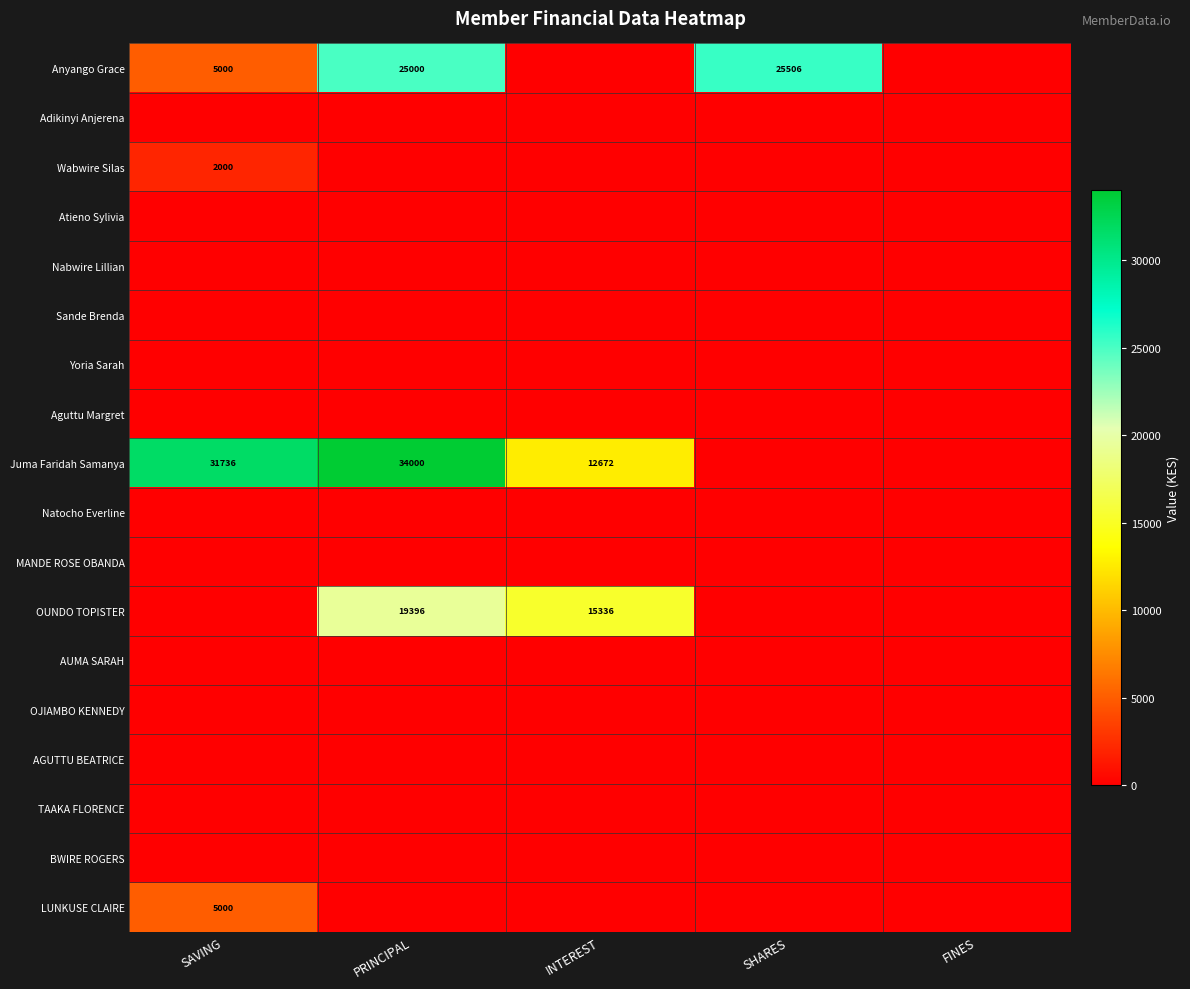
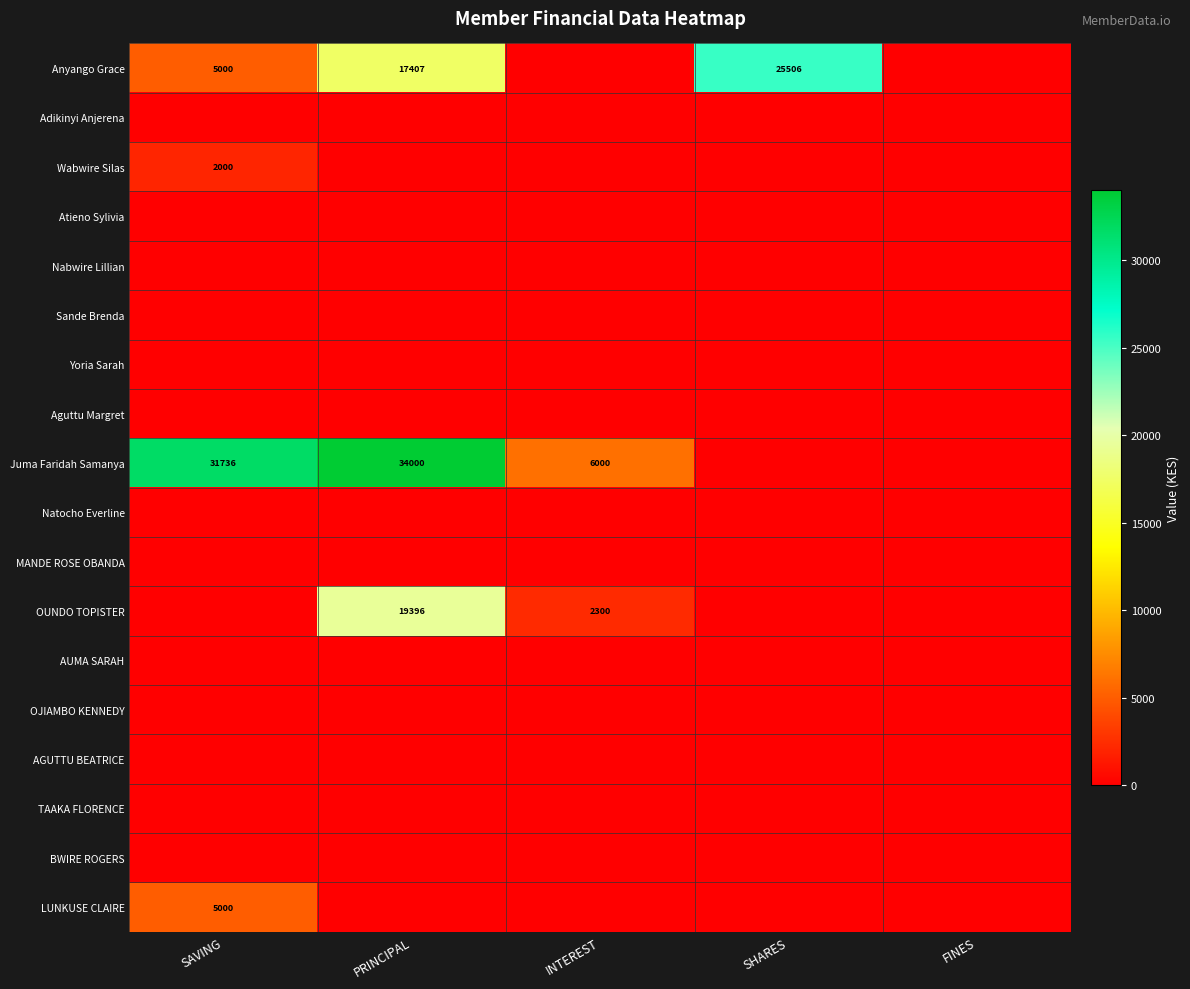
  {
    "Anyango Grace": {
      "SAVING": 5000,
-     "PRINCIPAL": 25000,
+     "PRINCIPAL": 17407,
      "SHARES": 25506
    },
    "Wabwire Silas": {
      "SAVING": 2000
    },
    "Juma Faridah Samanya": {
      "SAVING": 31736,
      "PRINCIPAL": 34000,
-     "INTEREST": 12672
+     "INTEREST": 6000
    },
    "OUNDO TOPISTER": {
      "PRINCIPAL": 19396,
-     "INTEREST": 15336
+     "INTEREST": 2300
    },
    "LUNKUSE CLAIRE": {
      "SAVING": 5000
    }
  }
